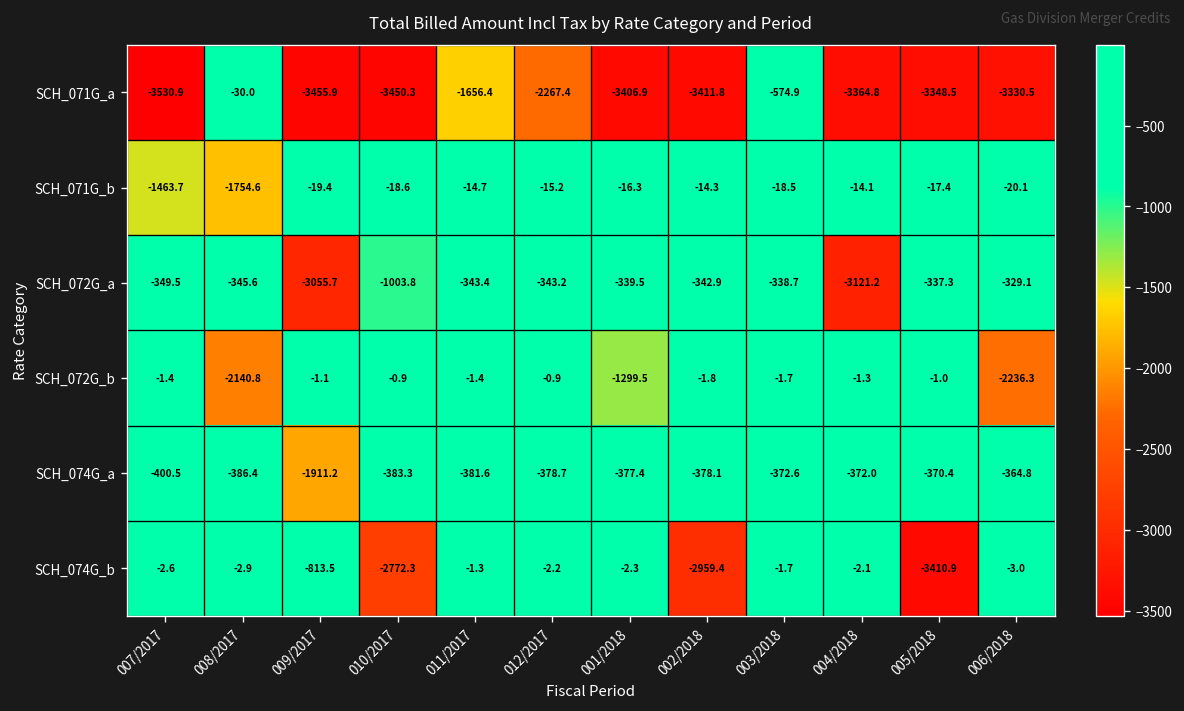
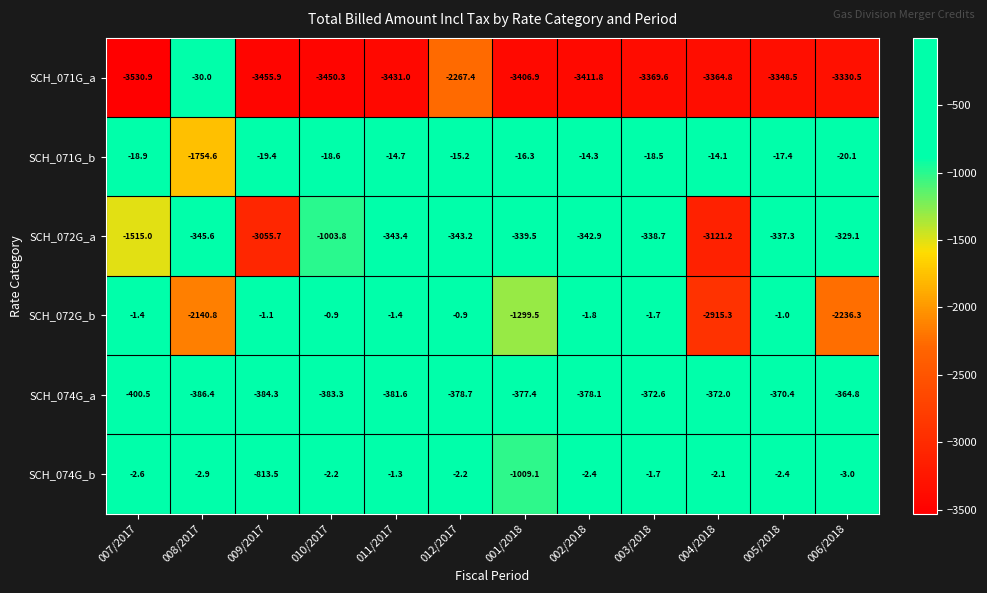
  {
    "SCH_071G_a": {
      "007/2017": -3530.9,
      "008/2017": -30.0,
      "009/2017": -3455.9,
      "010/2017": -3450.3,
-     "011/2017": -1656.4,
+     "011/2017": -3431.0,
      "012/2017": -2267.4,
      "001/2018": -3406.9,
      "002/2018": -3411.8,
-     "003/2018": -574.9,
+     "003/2018": -3369.6,
      "004/2018": -3364.8,
      "005/2018": -3348.5,
      "006/2018": -3330.5
    },
    "SCH_071G_b": {
-     "007/2017": -1463.7,
+     "007/2017": -18.9,
      "008/2017": -1754.6,
      "009/2017": -19.4,
      "010/2017": -18.6,
      "011/2017": -14.7,
      "012/2017": -15.2,
      "001/2018": -16.3,
      "002/2018": -14.3,
      "003/2018": -18.5,
      "004/2018": -14.1,
      "005/2018": -17.4,
      "006/2018": -20.1
    },
    "SCH_072G_a": {
-     "007/2017": -349.5,
+     "007/2017": -1515.0,
      "008/2017": -345.6,
      "009/2017": -3055.7,
      "010/2017": -1003.8,
      "011/2017": -343.4,
      "012/2017": -343.2,
      "001/2018": -339.5,
      "002/2018": -342.9,
      "003/2018": -338.7,
      "004/2018": -3121.2,
      "005/2018": -337.3,
      "006/2018": -329.1
    },
    "SCH_072G_b": {
      "007/2017": -1.4,
      "008/2017": -2140.8,
      "009/2017": -1.1,
      "010/2017": -0.9,
      "011/2017": -1.4,
      "012/2017": -0.9,
      "001/2018": -1299.5,
      "002/2018": -1.8,
      "003/2018": -1.7,
-     "004/2018": -1.3,
+     "004/2018": -2915.3,
      "005/2018": -1.0,
      "006/2018": -2236.3
    },
    "SCH_074G_a": {
      "007/2017": -400.5,
      "008/2017": -386.4,
-     "009/2017": -1911.2,
+     "009/2017": -384.3,
      "010/2017": -383.3,
      "011/2017": -381.6,
      "012/2017": -378.7,
      "001/2018": -377.4,
      "002/2018": -378.1,
      "003/2018": -372.6,
      "004/2018": -372.0,
      "005/2018": -370.4,
      "006/2018": -364.8
    },
    "SCH_074G_b": {
      "007/2017": -2.6,
      "008/2017": -2.9,
      "009/2017": -813.5,
-     "010/2017": -2772.3,
+     "010/2017": -2.2,
      "011/2017": -1.3,
      "012/2017": -2.2,
-     "001/2018": -2.3,
-     "002/2018": -2959.4,
+     "001/2018": -1009.1,
+     "002/2018": -2.4,
      "003/2018": -1.7,
      "004/2018": -2.1,
-     "005/2018": -3410.9,
+     "005/2018": -2.4,
      "006/2018": -3.0
    }
  }
